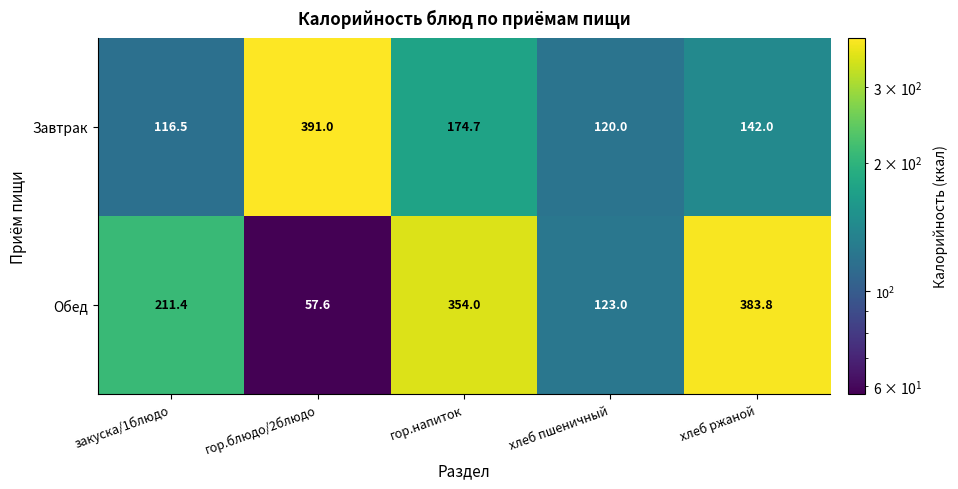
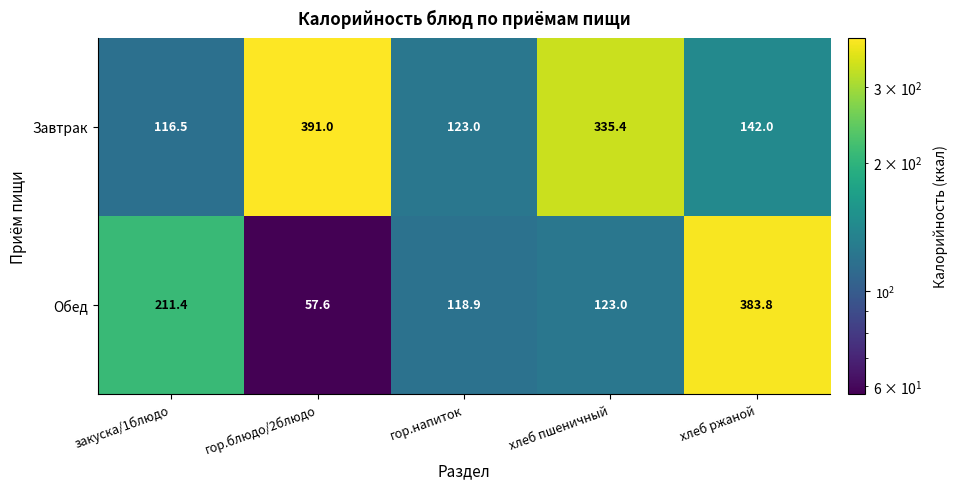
  {
    "Завтрак": {
      "закуска/1блюдо": 116.5,
      "гор.блюдо/2блюдо": 391.0,
-     "гор.напиток": 174.7,
-     "хлеб пшеничный": 120.0,
+     "гор.напиток": 123.0,
+     "хлеб пшеничный": 335.4,
      "хлеб ржаной": 142.0
    },
    "Обед": {
      "закуска/1блюдо": 211.4,
      "гор.блюдо/2блюдо": 57.6,
-     "гор.напиток": 354.0,
+     "гор.напиток": 118.9,
      "хлеб пшеничный": 123.0,
      "хлеб ржаной": 383.8
    }
  }
